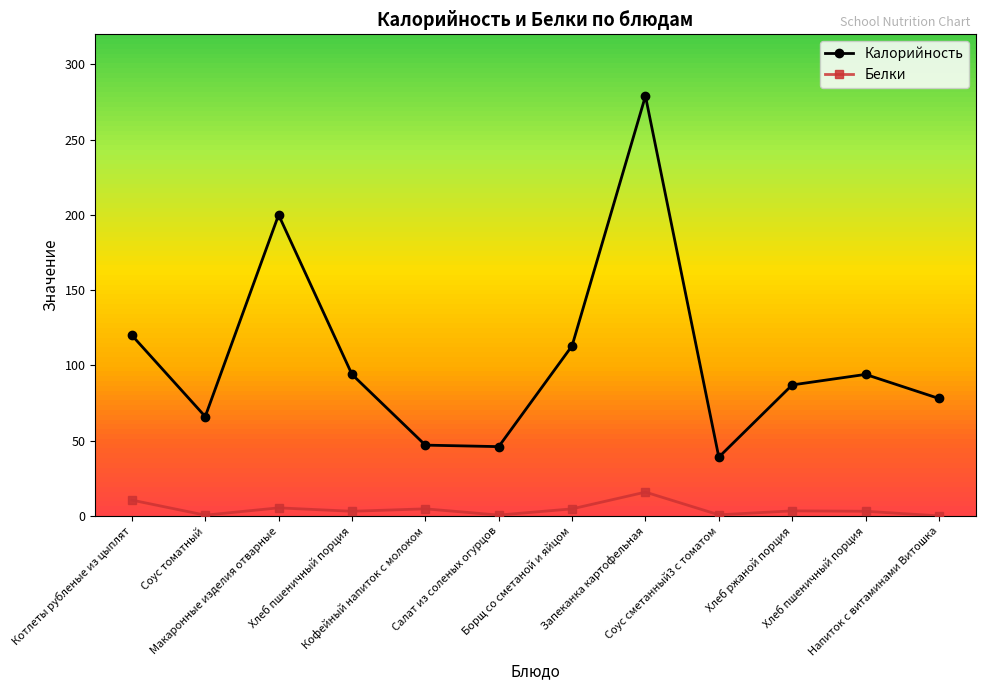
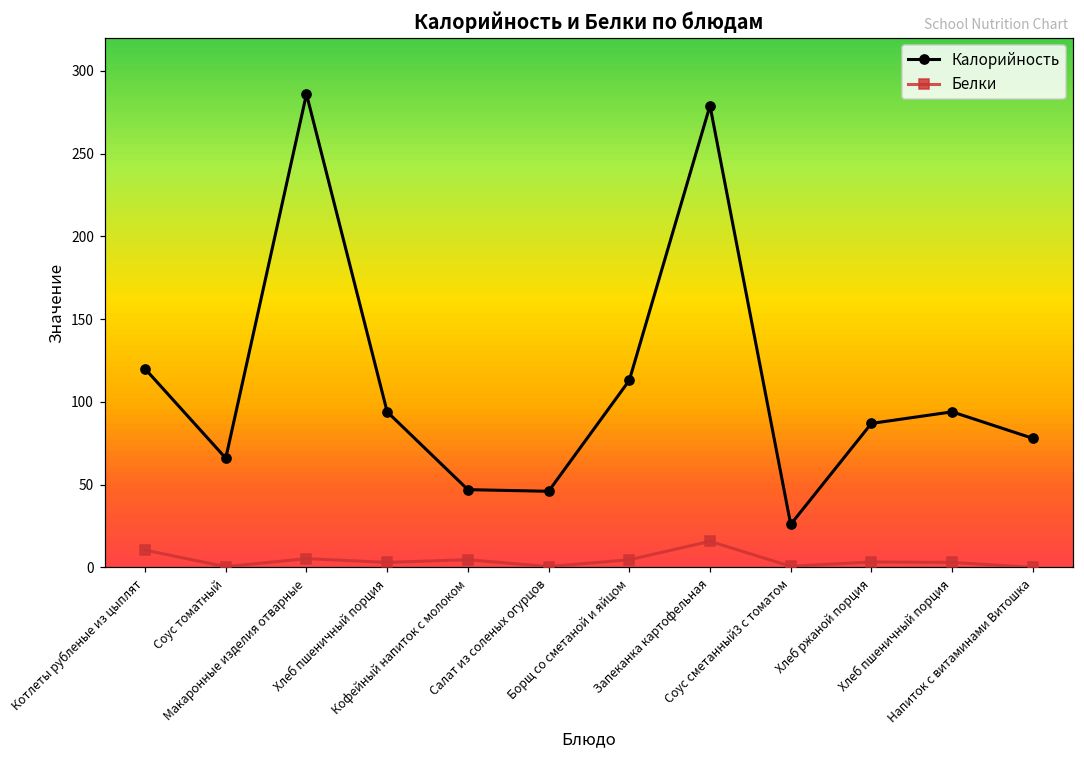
  {
    "Калорийность": {
      "Котлеты рубленые из цыплят": 120,
      "Соус томатный": 66,
-     "Макаронные изделия отварные": 200,
+     "Макаронные изделия отварные": 286,
      "Кофейный напиток с молоком": 47,
      "Салат из соленых огурцов": 46,
      "Борщ со сметаной и яйцом": 113,
      "Запеканка картофельная": 279,
-     "Соус сметанный3 с томатом": 39,
+     "Соус сметанный3 с томатом": 26,
      "Хлеб ржаной порция": 87,
      "Напиток с витаминами Витошка": 78
    }
  }
